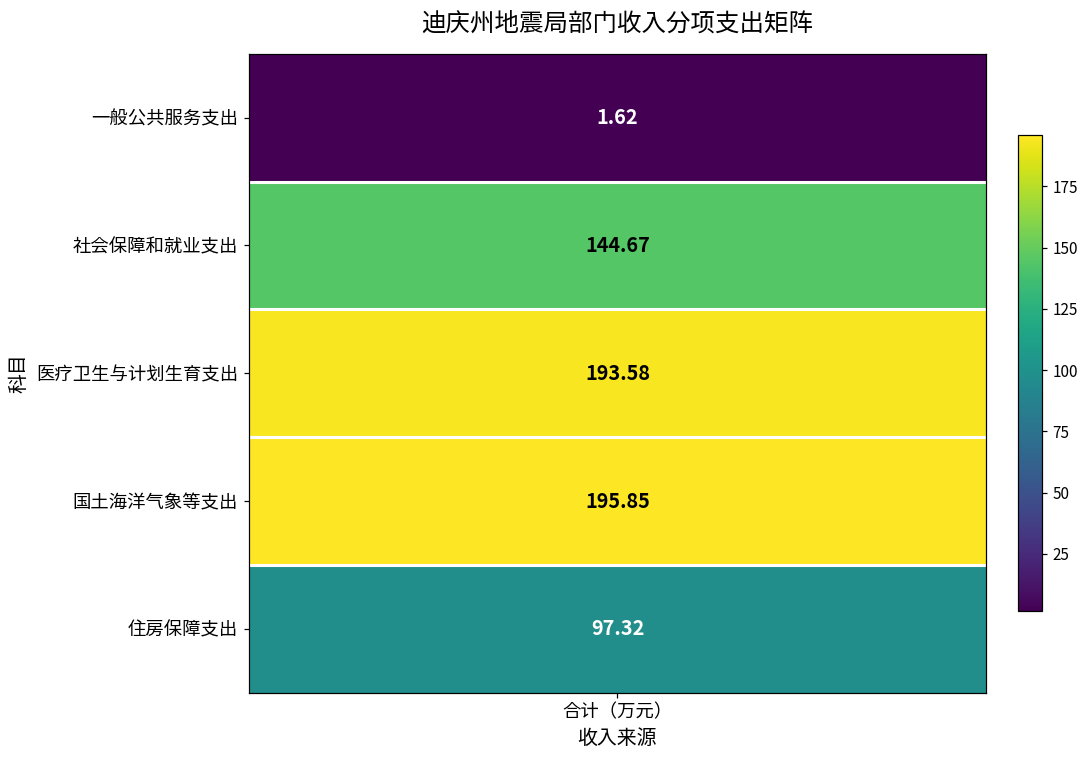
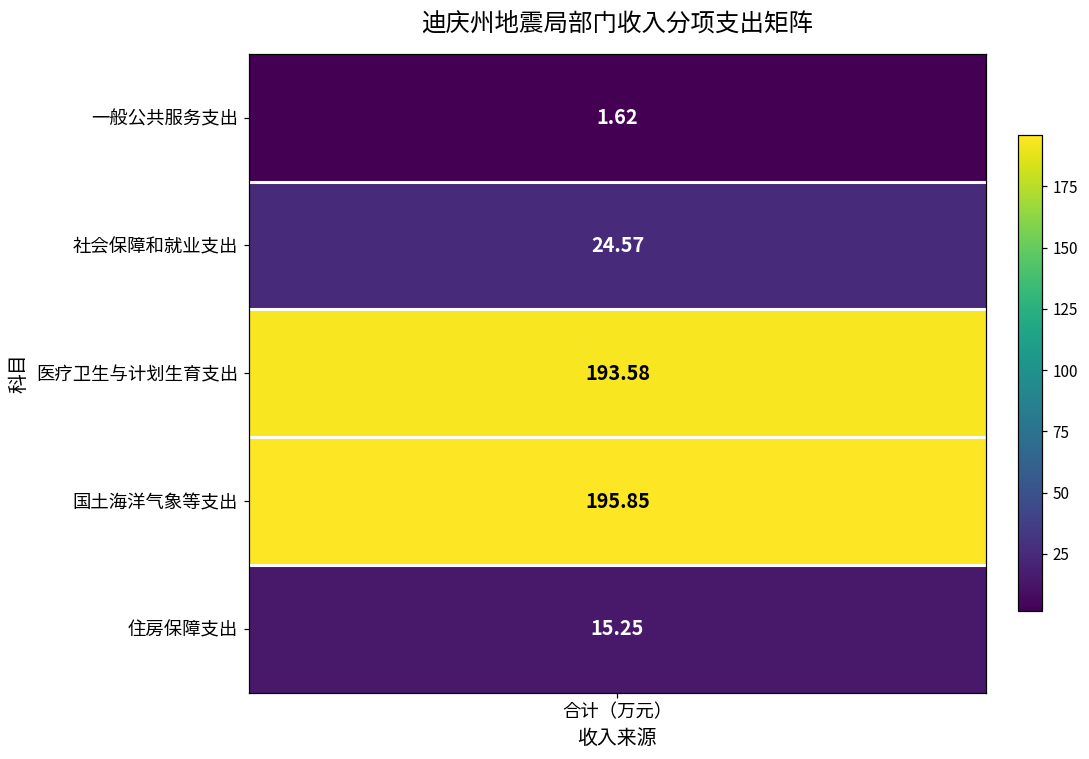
  {
    "一般公共服务支出": {
      "合计（万元）": 1.62
    },
    "社会保障和就业支出": {
-     "合计（万元）": 144.67
+     "合计（万元）": 24.57
    },
    "医疗卫生与计划生育支出": {
      "合计（万元）": 193.58
    },
    "国土海洋气象等支出": {
      "合计（万元）": 195.85
    },
    "住房保障支出": {
-     "合计（万元）": 97.32
+     "合计（万元）": 15.25
    }
  }
